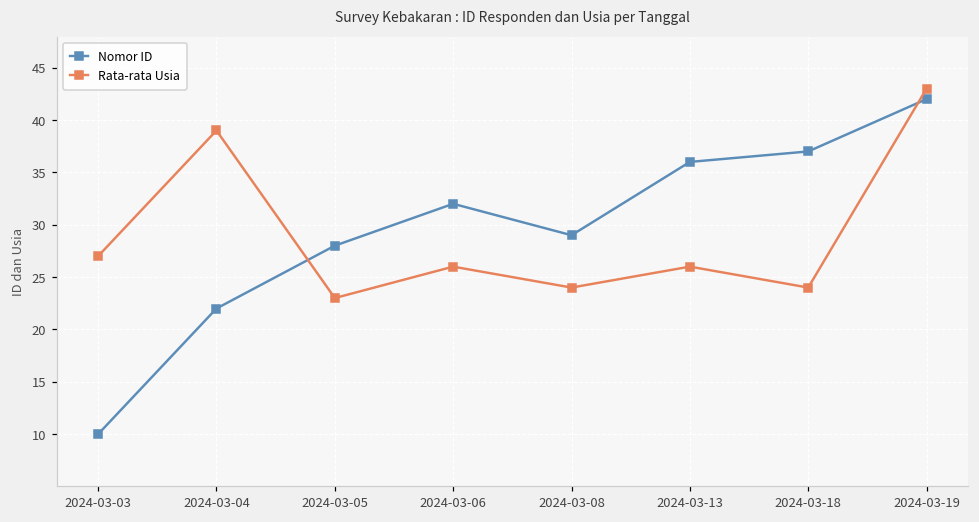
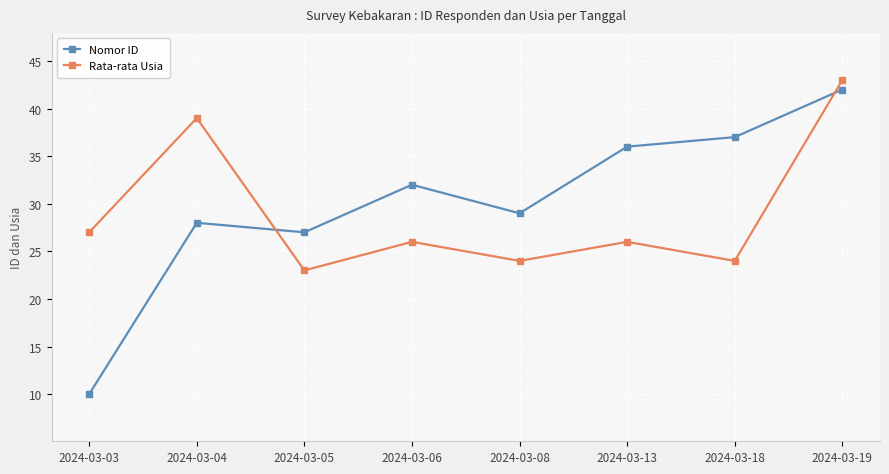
  {
    "Nomor ID": {
      "2024-03-03": 10,
-     "2024-03-04": 22,
-     "2024-03-05": 28,
+     "2024-03-04": 28,
+     "2024-03-05": 27,
      "2024-03-06": 32,
      "2024-03-08": 29,
      "2024-03-13": 36,
      "2024-03-18": 37,
      "2024-03-19": 42
    },
    "Rata-rata Usia": {
      "2024-03-03": 27,
      "2024-03-04": 39,
      "2024-03-05": 23,
      "2024-03-06": 26,
      "2024-03-08": 24,
      "2024-03-13": 26,
      "2024-03-18": 24,
      "2024-03-19": 43
    }
  }
